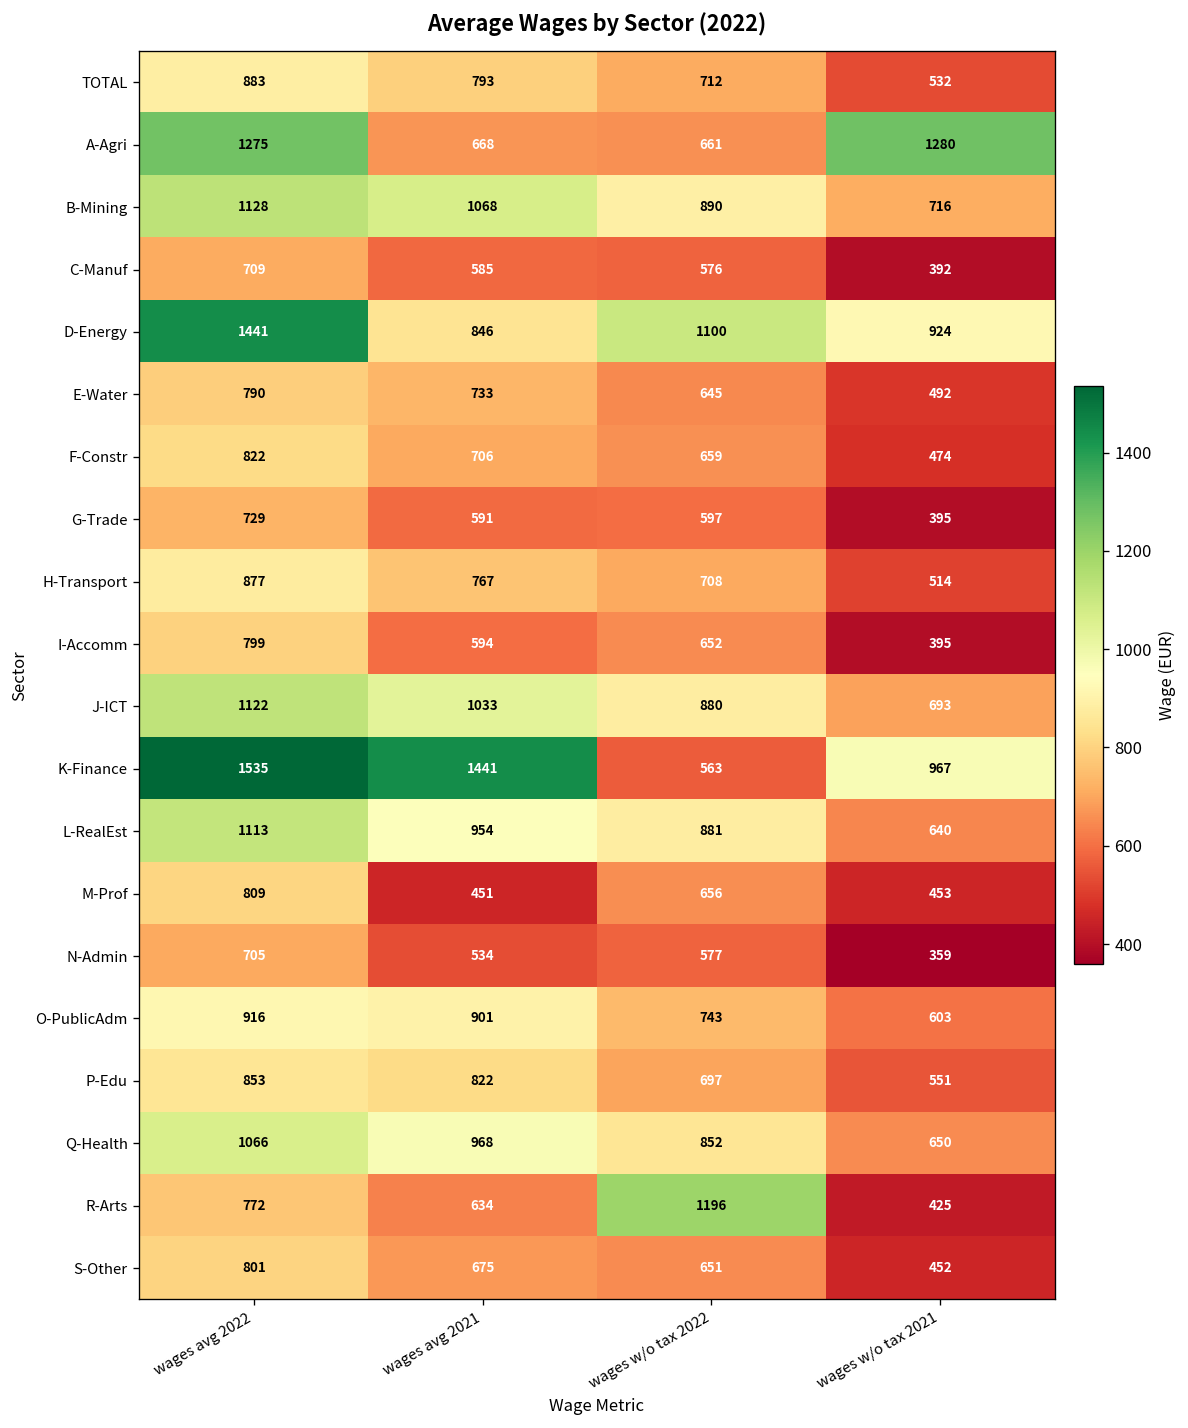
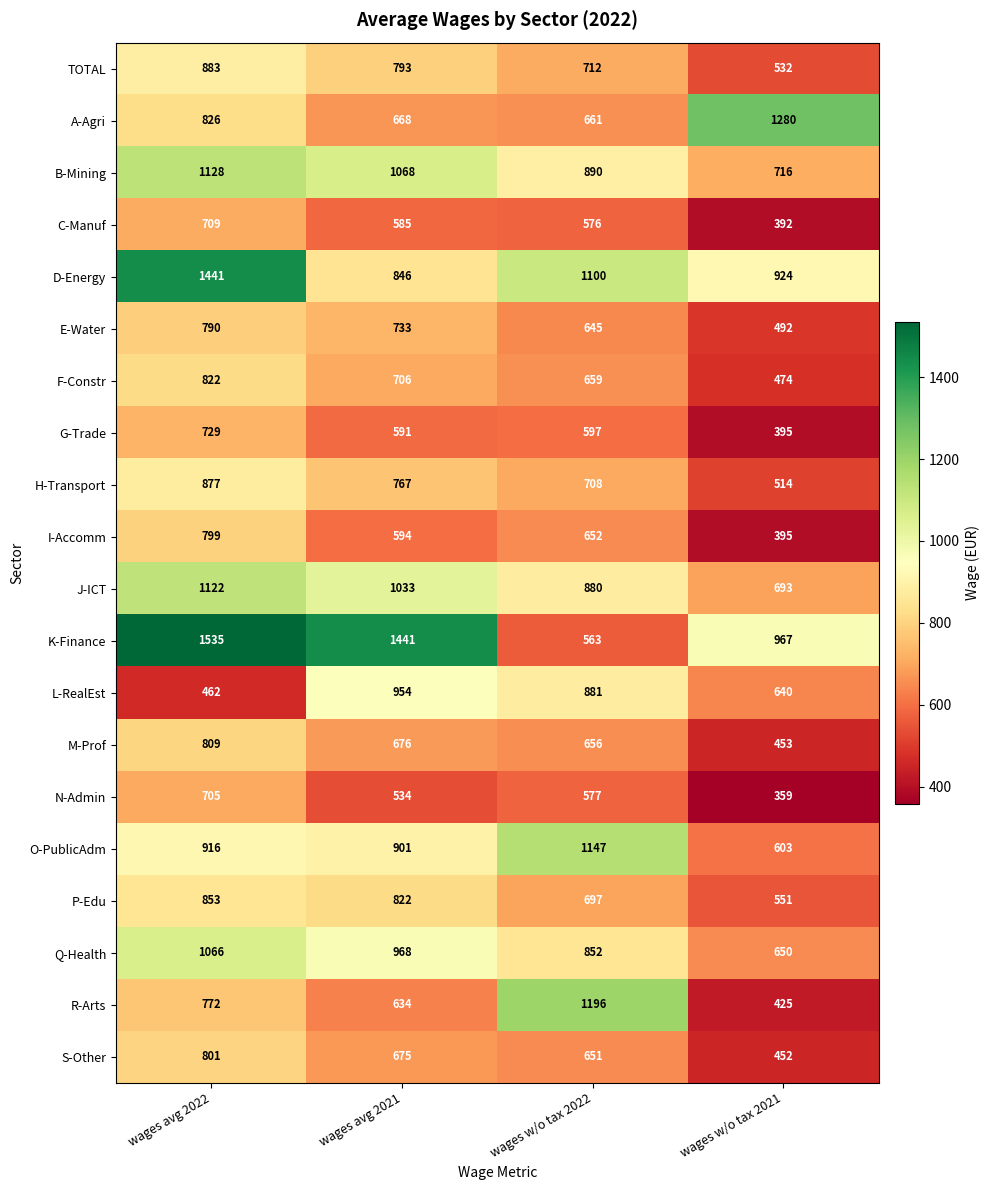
  {
    "TOTAL": {
      "wages avg 2022": 883,
      "wages avg 2021": 793,
      "wages w/o tax 2022": 712,
      "wages w/o tax 2021": 532
    },
    "A-Agri": {
-     "wages avg 2022": 1275,
+     "wages avg 2022": 826,
      "wages avg 2021": 668,
      "wages w/o tax 2022": 661,
      "wages w/o tax 2021": 1280
    },
    "B-Mining": {
      "wages avg 2022": 1128,
      "wages avg 2021": 1068,
      "wages w/o tax 2022": 890,
      "wages w/o tax 2021": 716
    },
    "C-Manuf": {
      "wages avg 2022": 709,
      "wages avg 2021": 585,
      "wages w/o tax 2022": 576,
      "wages w/o tax 2021": 392
    },
    "D-Energy": {
      "wages avg 2022": 1441,
      "wages avg 2021": 846,
      "wages w/o tax 2022": 1100,
      "wages w/o tax 2021": 924
    },
    "E-Water": {
      "wages avg 2022": 790,
      "wages avg 2021": 733,
      "wages w/o tax 2022": 645,
      "wages w/o tax 2021": 492
    },
    "F-Constr": {
      "wages avg 2022": 822,
      "wages avg 2021": 706,
      "wages w/o tax 2022": 659,
      "wages w/o tax 2021": 474
    },
    "G-Trade": {
      "wages avg 2022": 729,
      "wages avg 2021": 591,
      "wages w/o tax 2022": 597,
      "wages w/o tax 2021": 395
    },
    "H-Transport": {
      "wages avg 2022": 877,
      "wages avg 2021": 767,
      "wages w/o tax 2022": 708,
      "wages w/o tax 2021": 514
    },
    "I-Accomm": {
      "wages avg 2022": 799,
      "wages avg 2021": 594,
      "wages w/o tax 2022": 652,
      "wages w/o tax 2021": 395
    },
    "J-ICT": {
      "wages avg 2022": 1122,
      "wages avg 2021": 1033,
      "wages w/o tax 2022": 880,
      "wages w/o tax 2021": 693
    },
    "K-Finance": {
      "wages avg 2022": 1535,
      "wages avg 2021": 1441,
      "wages w/o tax 2022": 563,
      "wages w/o tax 2021": 967
    },
    "L-RealEst": {
-     "wages avg 2022": 1113,
+     "wages avg 2022": 462,
      "wages avg 2021": 954,
      "wages w/o tax 2022": 881,
      "wages w/o tax 2021": 640
    },
    "M-Prof": {
      "wages avg 2022": 809,
-     "wages avg 2021": 451,
+     "wages avg 2021": 676,
      "wages w/o tax 2022": 656,
      "wages w/o tax 2021": 453
    },
    "N-Admin": {
      "wages avg 2022": 705,
      "wages avg 2021": 534,
      "wages w/o tax 2022": 577,
      "wages w/o tax 2021": 359
    },
    "O-PublicAdm": {
      "wages avg 2022": 916,
      "wages avg 2021": 901,
-     "wages w/o tax 2022": 743,
+     "wages w/o tax 2022": 1147,
      "wages w/o tax 2021": 603
    },
    "P-Edu": {
      "wages avg 2022": 853,
      "wages avg 2021": 822,
      "wages w/o tax 2022": 697,
      "wages w/o tax 2021": 551
    },
    "Q-Health": {
      "wages avg 2022": 1066,
      "wages avg 2021": 968,
      "wages w/o tax 2022": 852,
      "wages w/o tax 2021": 650
    },
    "R-Arts": {
      "wages avg 2022": 772,
      "wages avg 2021": 634,
      "wages w/o tax 2022": 1196,
      "wages w/o tax 2021": 425
    },
    "S-Other": {
      "wages avg 2022": 801,
      "wages avg 2021": 675,
      "wages w/o tax 2022": 651,
      "wages w/o tax 2021": 452
    }
  }
